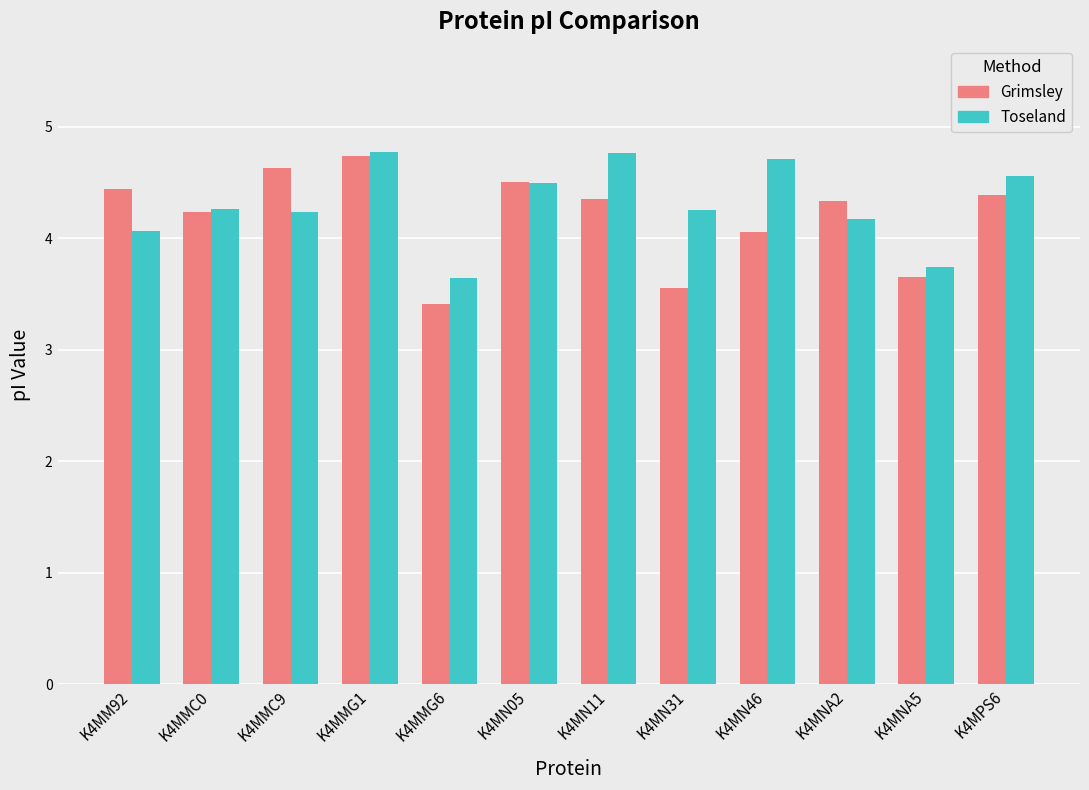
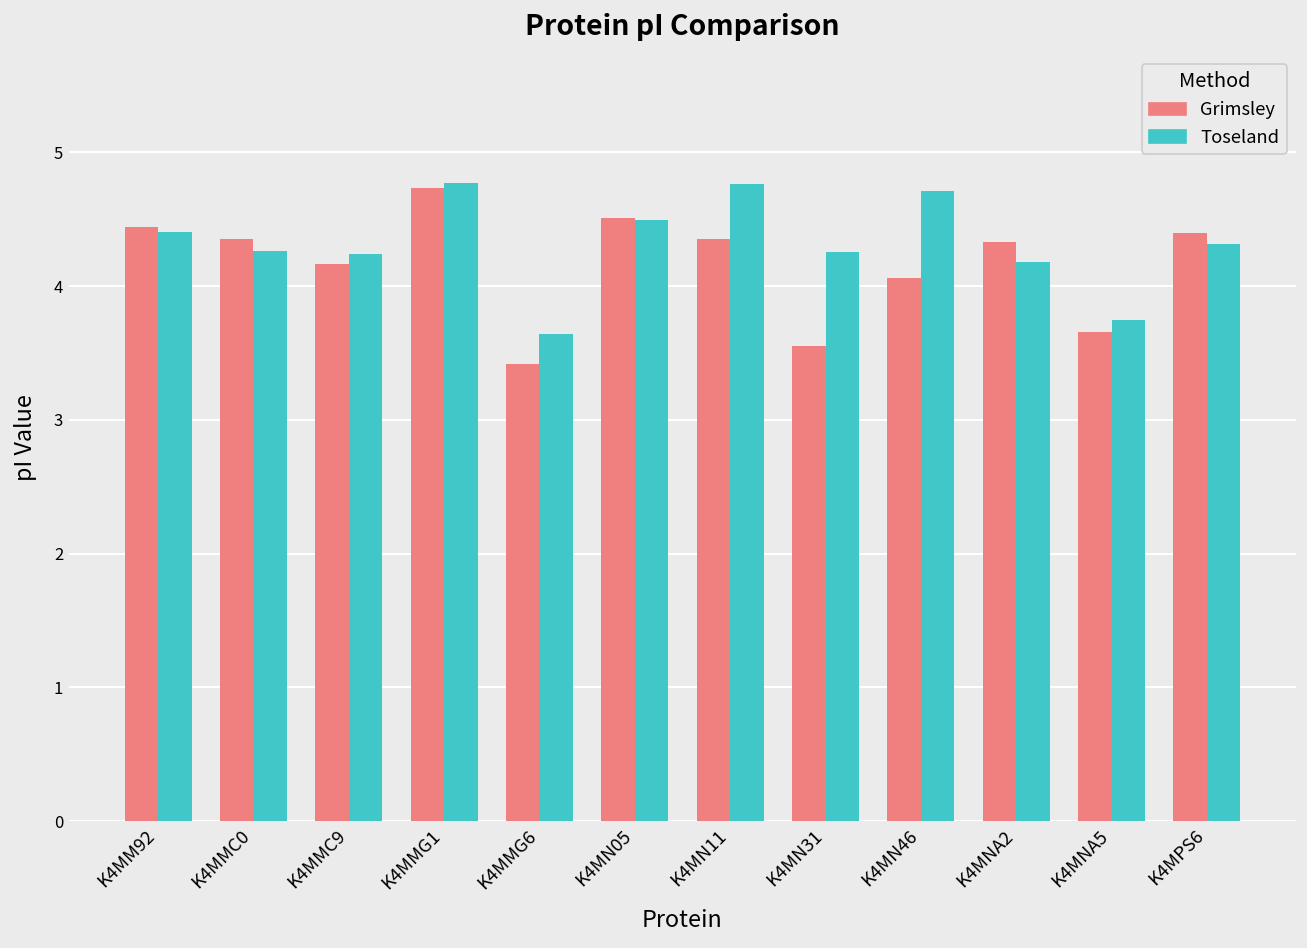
  {
    "Grimsley": {
      "K4MM92": 4.44,
-     "K4MMC0": 4.24,
-     "K4MMC9": 4.63,
+     "K4MMC0": 4.36,
+     "K4MMC9": 4.16,
      "K4MMG1": 4.74,
      "K4MMG6": 3.41,
      "K4MN05": 4.51,
      "K4MN11": 4.35,
      "K4MN31": 3.55,
      "K4MN46": 4.06,
      "K4MNA2": 4.33,
      "K4MNA5": 3.66,
      "K4MPS6": 4.39
    },
    "Toseland": {
-     "K4MM92": 4.07,
+     "K4MM92": 4.41,
      "K4MMC0": 4.27,
      "K4MMC9": 4.24,
      "K4MMG1": 4.77,
      "K4MMG6": 3.64,
      "K4MN05": 4.50,
      "K4MN11": 4.76,
      "K4MN31": 4.25,
      "K4MN46": 4.71,
      "K4MNA2": 4.18,
      "K4MNA5": 3.75,
-     "K4MPS6": 4.56
+     "K4MPS6": 4.31
    }
  }
